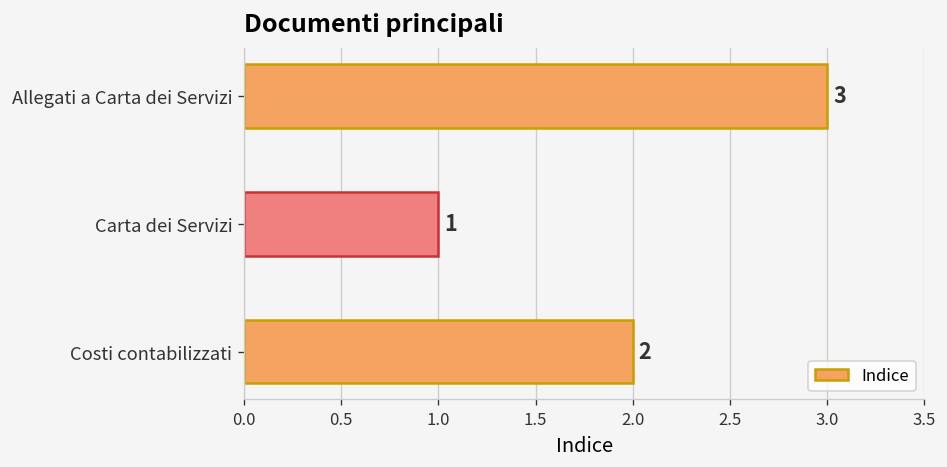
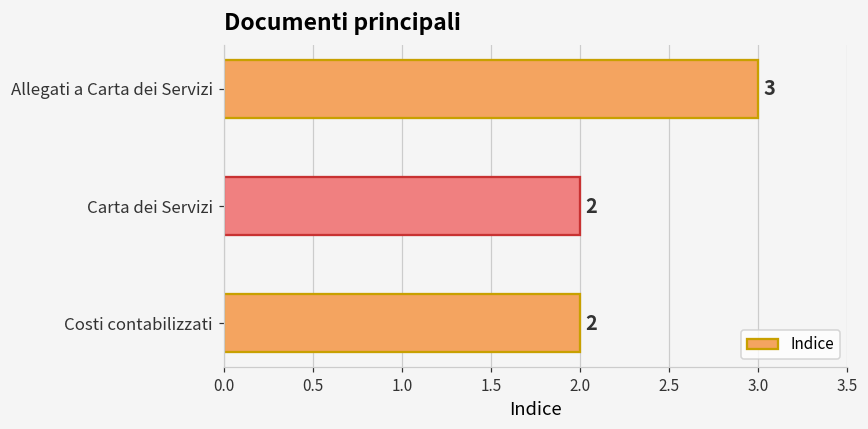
  {
    "Allegati a Carta dei Servizi": 3,
-   "Carta dei Servizi": 1,
+   "Carta dei Servizi": 2,
    "Costi contabilizzati": 2
  }
